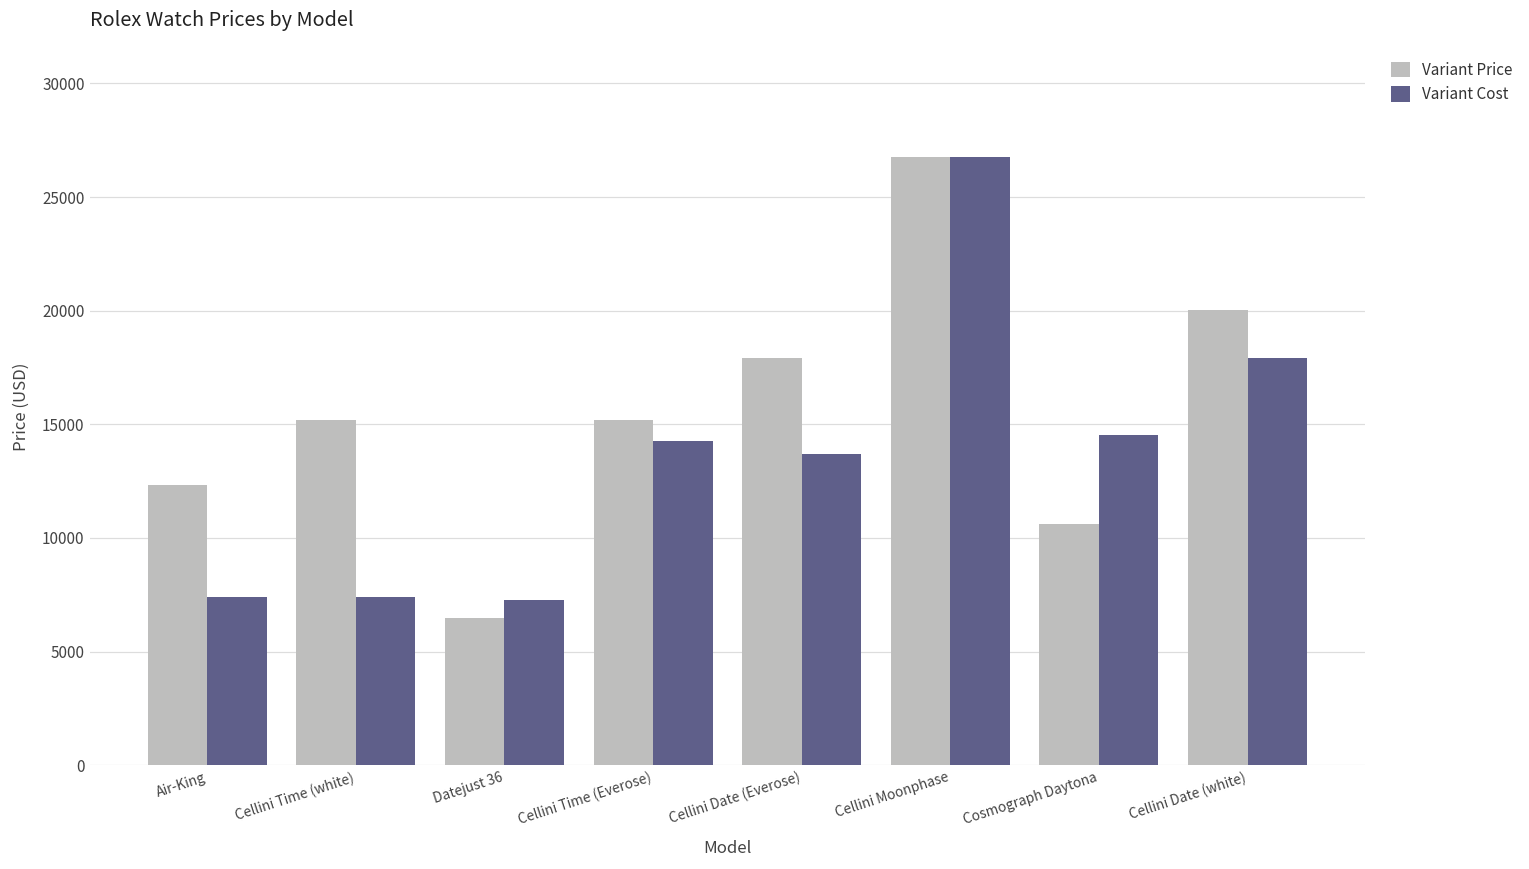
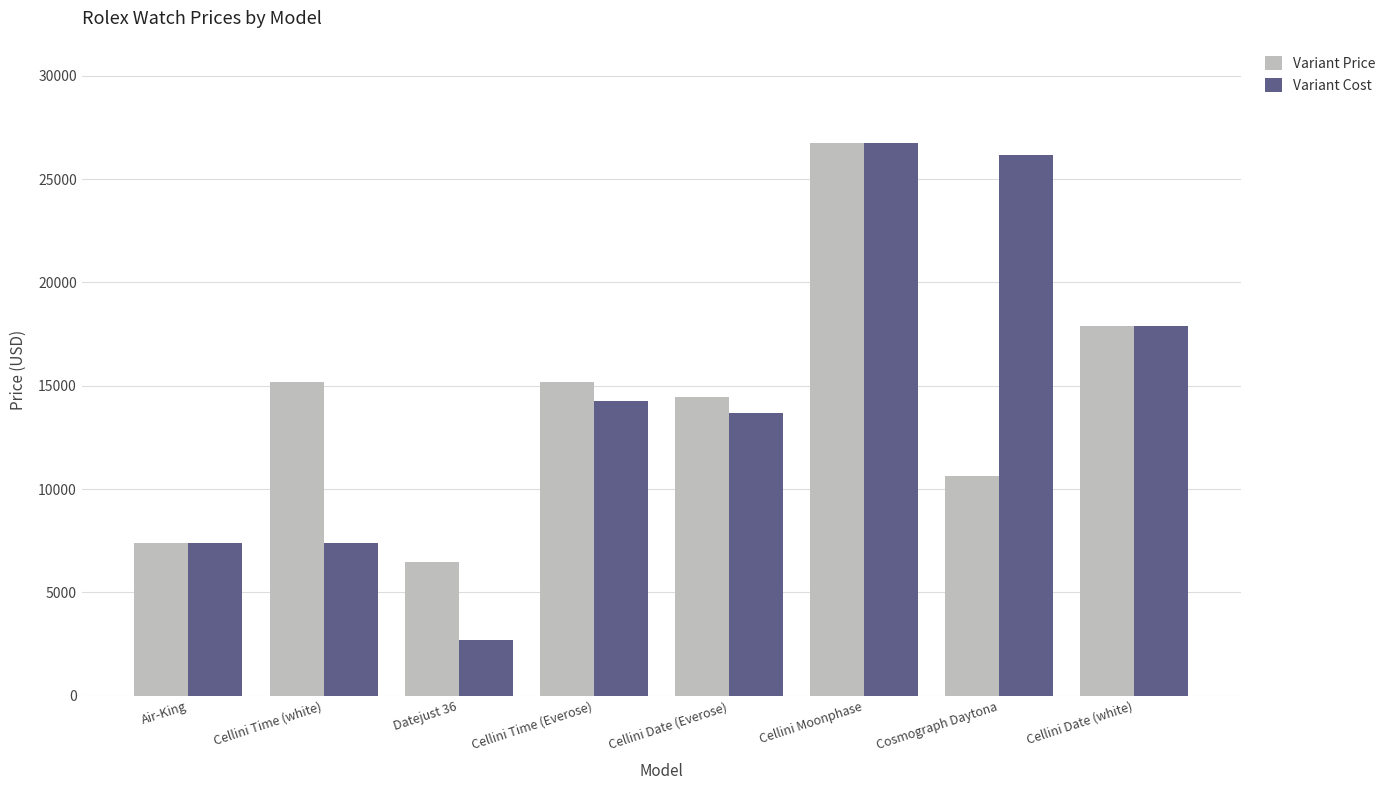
  {
    "Variant Price": {
-     "Air-King": 12300,
+     "Air-King": 7400,
      "Cellini Time (white)": 15200,
      "Datejust 36": 6500,
      "Cellini Time (Everose)": 15200,
-     "Cellini Date (Everose)": 17900,
+     "Cellini Date (Everose)": 14500,
      "Cellini Moonphase": 26800,
      "Cosmograph Daytona": 10600,
-     "Cellini Date (white)": 20000
+     "Cellini Date (white)": 17900
    },
    "Variant Cost": {
      "Air-King": 7400,
      "Cellini Time (white)": 7400,
-     "Datejust 36": 7300,
+     "Datejust 36": 2700,
      "Cellini Time (Everose)": 14200,
      "Cellini Date (Everose)": 13700,
      "Cellini Moonphase": 26800,
-     "Cosmograph Daytona": 14600,
+     "Cosmograph Daytona": 26200,
      "Cellini Date (white)": 17900
    }
  }
